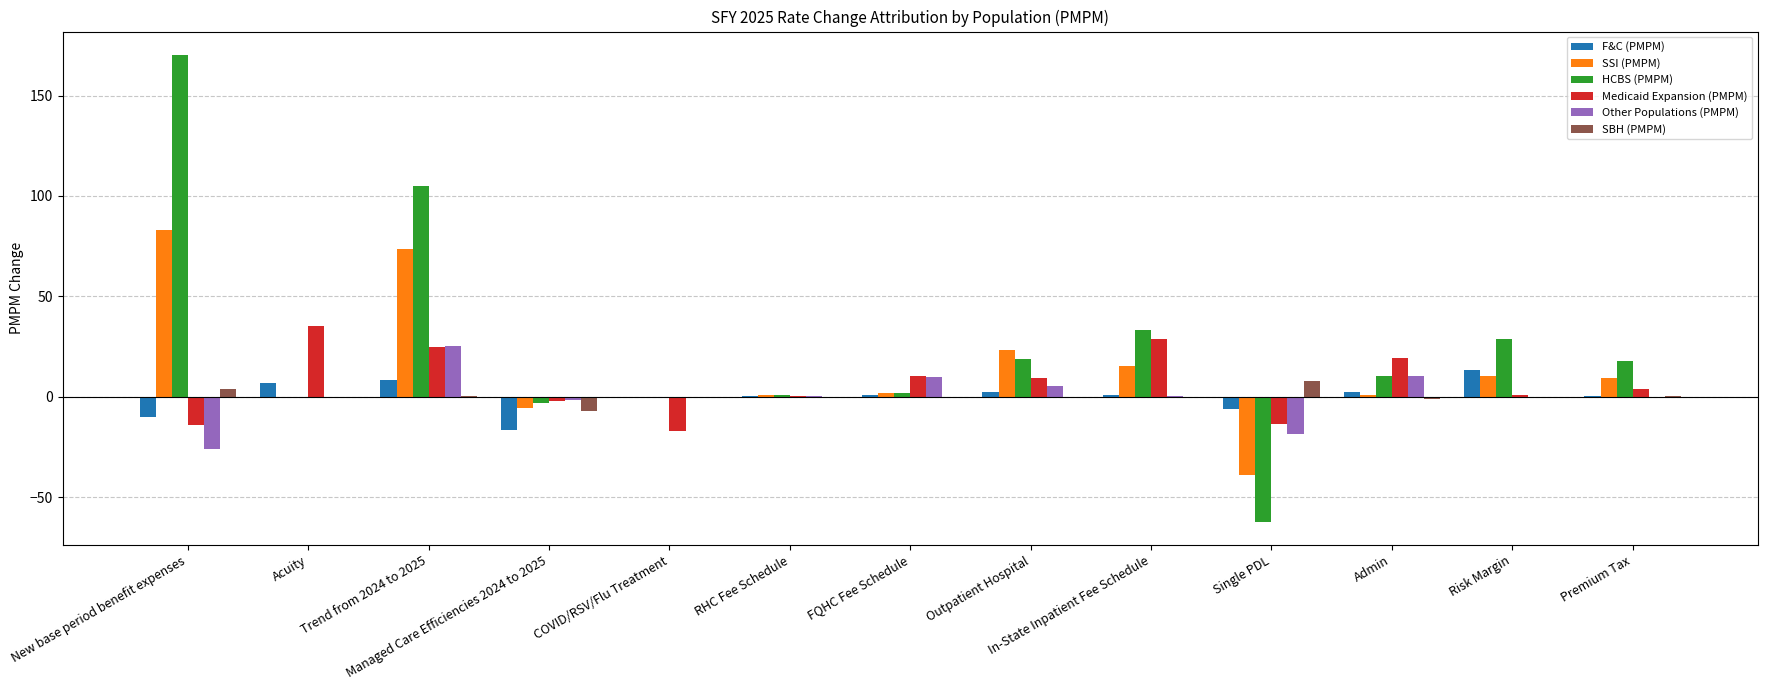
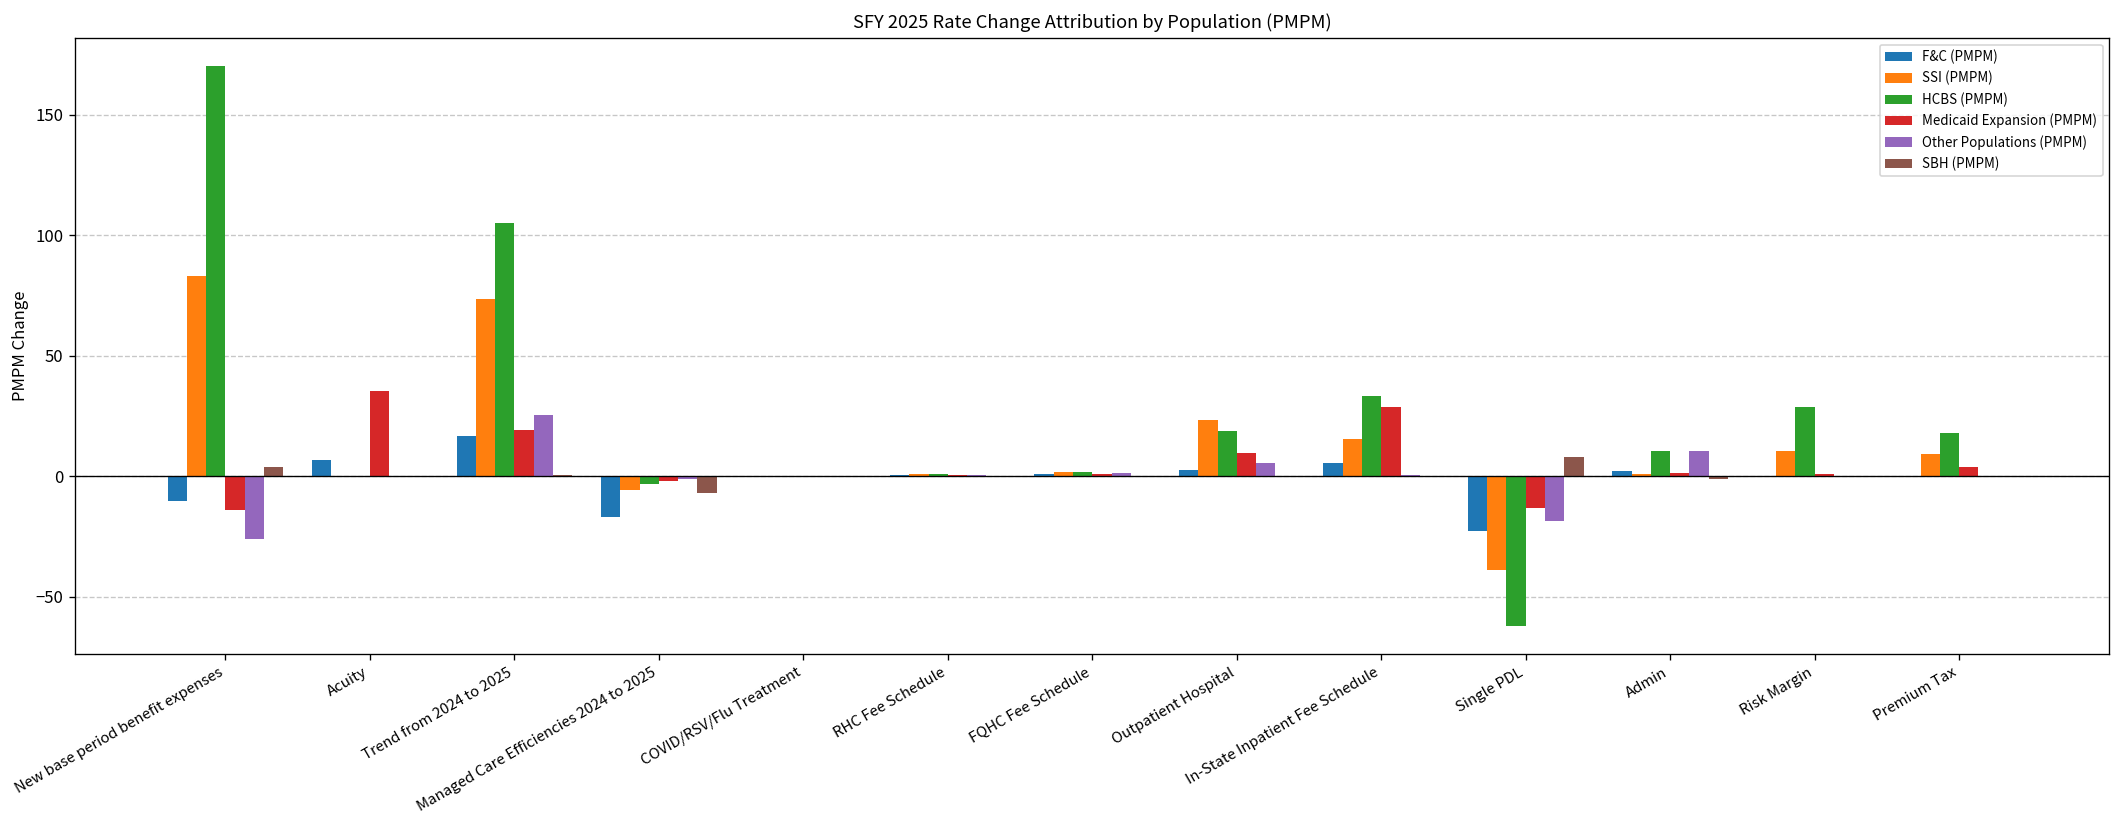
  {
    "F&C (PMPM)": {
      "New base period benefit expenses": -10,
      "Acuity": 7,
-     "Trend from 2024 to 2025": 8,
+     "Trend from 2024 to 2025": 17,
      "Managed Care Efficiencies 2024 to 2025": -17,
      "Outpatient Hospital": 3,
-     "In-State Inpatient Fee Schedule": 1,
-     "Single PDL": -6,
+     "In-State Inpatient Fee Schedule": 5,
+     "Single PDL": -23,
      "Admin": 2,
-     "Risk Margin": 13
+     "Risk Margin": 0
    },
    "SSI (PMPM)": {
      "New base period benefit expenses": 83,
      "Acuity": 0,
      "Trend from 2024 to 2025": 74,
      "Managed Care Efficiencies 2024 to 2025": -6,
      "FQHC Fee Schedule": 2,
      "Outpatient Hospital": 23,
      "In-State Inpatient Fee Schedule": 16,
      "Single PDL": -39,
      "Risk Margin": 10,
      "Premium Tax": 9
    },
    "HCBS (PMPM)": {
      "New base period benefit expenses": 170,
      "Acuity": 0,
      "Trend from 2024 to 2025": 105,
      "Managed Care Efficiencies 2024 to 2025": -3,
      "FQHC Fee Schedule": 2,
      "Outpatient Hospital": 19,
      "In-State Inpatient Fee Schedule": 33,
      "Single PDL": -62,
      "Admin": 11,
      "Risk Margin": 29,
      "Premium Tax": 18
    },
    "Medicaid Expansion (PMPM)": {
      "New base period benefit expenses": -14,
      "Acuity": 35,
-     "Trend from 2024 to 2025": 25,
+     "Trend from 2024 to 2025": 19,
      "Managed Care Efficiencies 2024 to 2025": -2,
-     "COVID/RSV/Flu Treatment": -17,
-     "FQHC Fee Schedule": 10,
+     "COVID/RSV/Flu Treatment": 0,
+     "FQHC Fee Schedule": 1,
      "Outpatient Hospital": 10,
      "In-State Inpatient Fee Schedule": 29,
      "Single PDL": -13,
-     "Admin": 19,
+     "Admin": 1,
      "Premium Tax": 4
    },
    "Other Populations (PMPM)": {
      "New base period benefit expenses": -26,
      "Acuity": 0,
      "Trend from 2024 to 2025": 25,
      "Managed Care Efficiencies 2024 to 2025": -1,
-     "FQHC Fee Schedule": 10,
+     "FQHC Fee Schedule": 1,
      "Outpatient Hospital": 5,
      "Single PDL": -19,
      "Admin": 11
    },
    "SBH (PMPM)": {
      "New base period benefit expenses": 4,
      "Acuity": 0,
      "Managed Care Efficiencies 2024 to 2025": -7,
      "RHC Fee Schedule": 0,
      "Outpatient Hospital": 0,
      "Single PDL": 8
    }
  }
